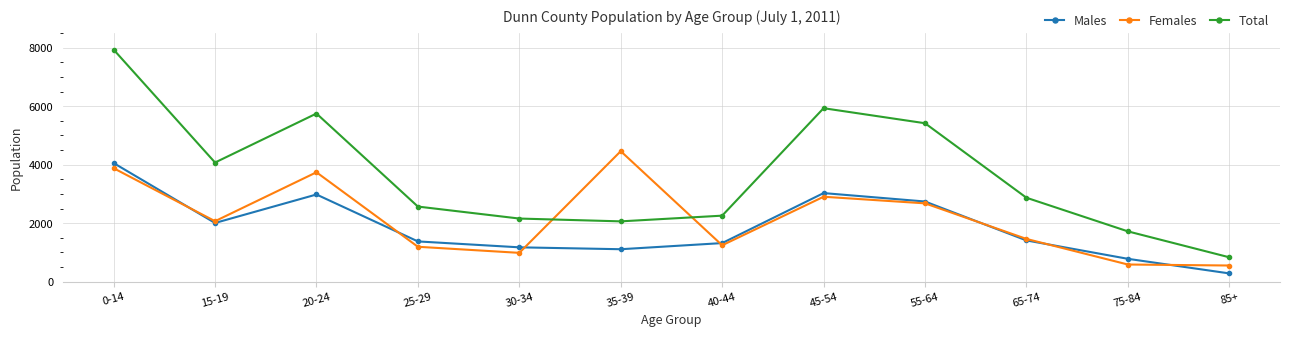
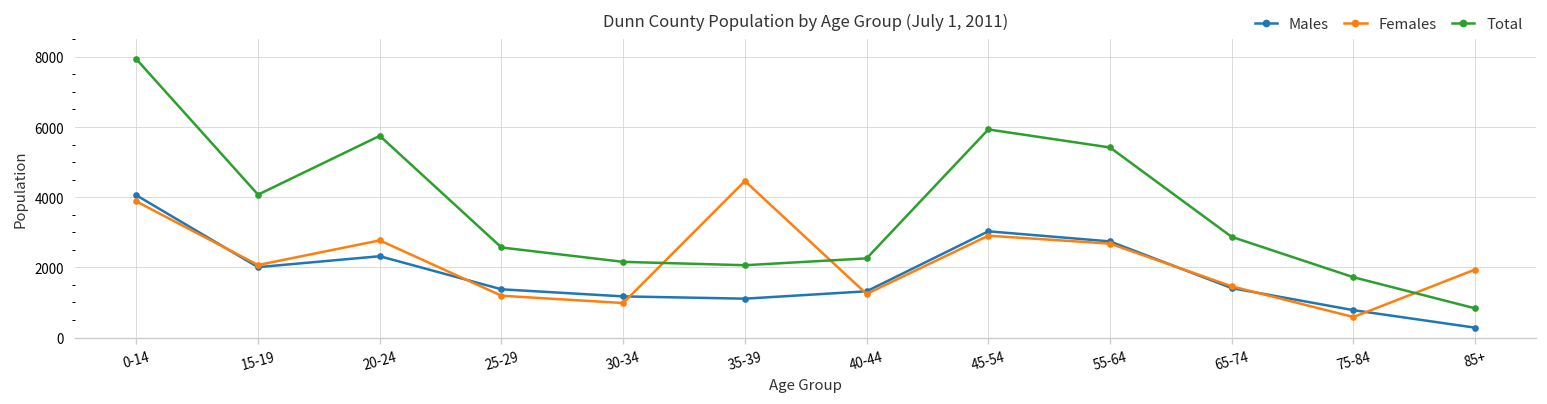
  {
    "Males": {
      "0-14": 4100,
-     "20-24": 3000,
+     "20-24": 2300,
      "25-29": 1400,
      "30-34": 1200,
      "35-39": 1100,
      "45-54": 3000,
      "75-84": 800,
      "85+": 300
    },
    "Females": {
      "0-14": 3900,
-     "20-24": 3700,
+     "20-24": 2800,
      "25-29": 1200,
      "30-34": 1000,
      "35-39": 4500,
      "45-54": 2900,
      "75-84": 600,
-     "85+": 600
+     "85+": 1900
    },
    "Total": {
      "0-14": 7900,
      "15-19": 4100,
      "20-24": 5700,
      "25-29": 2600,
      "30-34": 2200,
      "35-39": 2100,
      "40-44": 2300,
      "45-54": 5900,
      "55-64": 5400,
      "65-74": 2900,
      "75-84": 1700,
      "85+": 800
    }
  }
